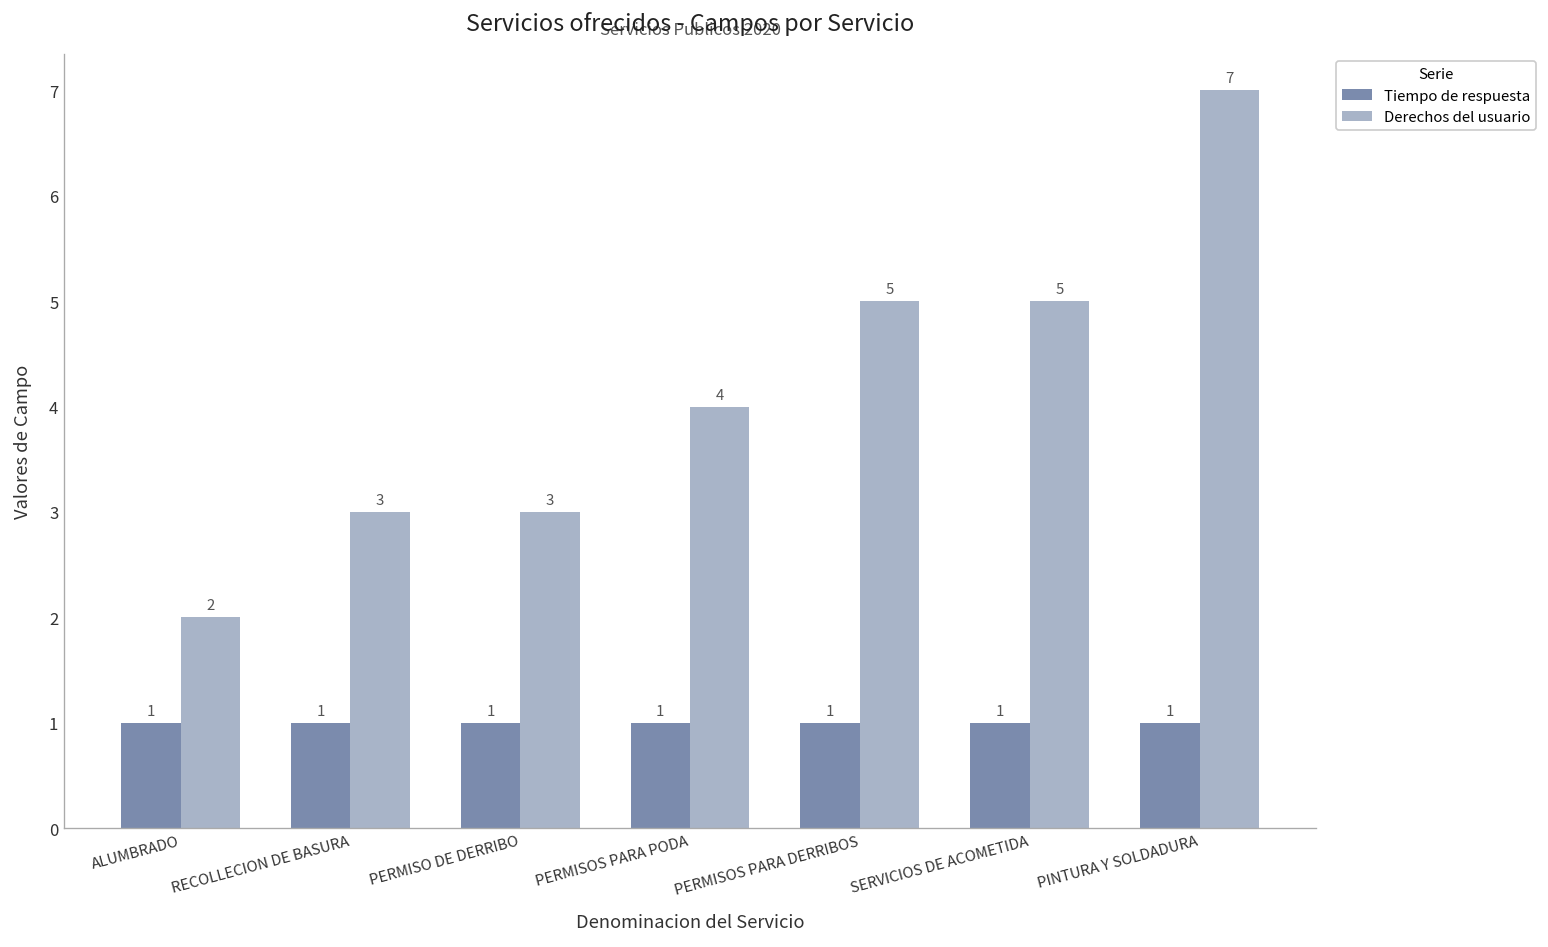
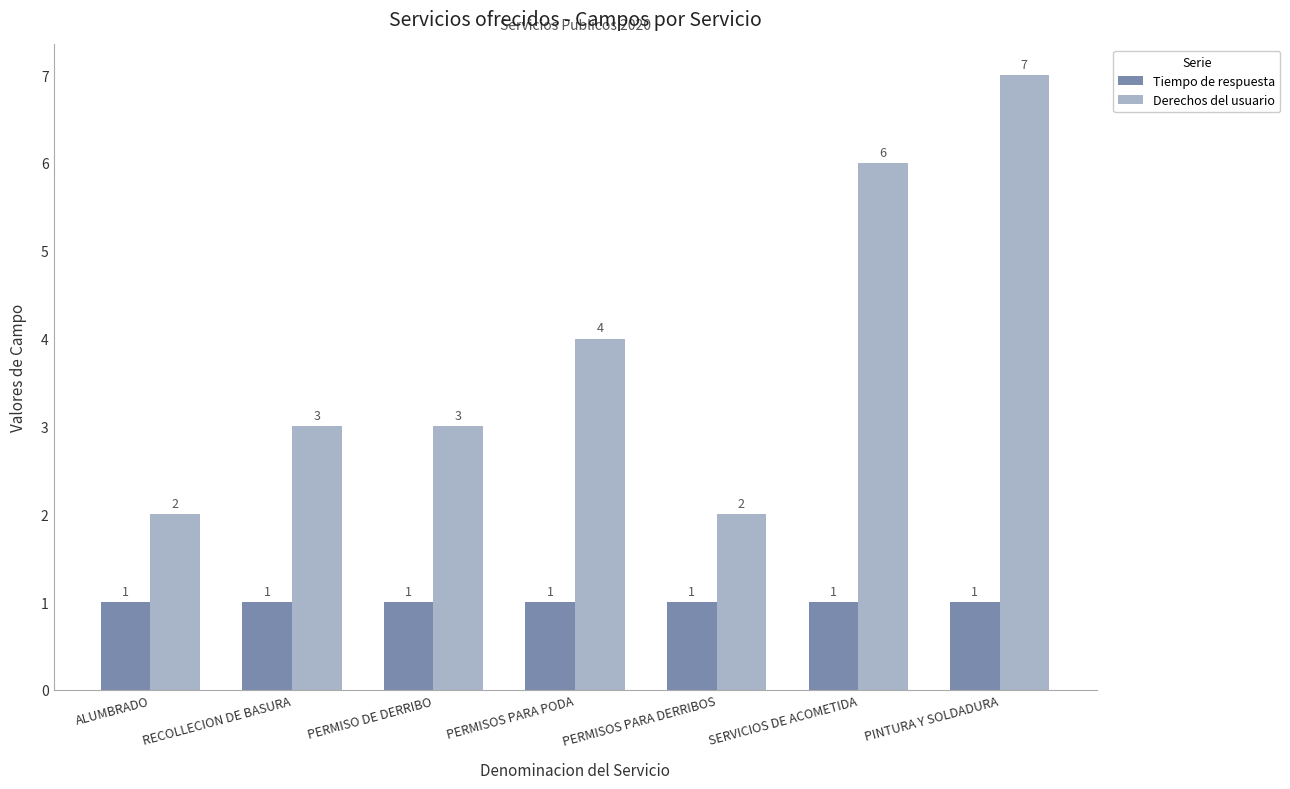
  {
    "Tiempo de respuesta": {
      "ALUMBRADO": 1,
      "RECOLLECION DE BASURA": 1,
      "PERMISO DE DERRIBO": 1,
      "PERMISOS PARA PODA": 1,
      "PERMISOS PARA DERRIBOS": 1,
      "SERVICIOS DE ACOMETIDA": 1,
      "PINTURA Y SOLDADURA": 1
    },
    "Derechos del usuario": {
      "ALUMBRADO": 2,
      "RECOLLECION DE BASURA": 3,
      "PERMISO DE DERRIBO": 3,
      "PERMISOS PARA PODA": 4,
-     "PERMISOS PARA DERRIBOS": 5,
-     "SERVICIOS DE ACOMETIDA": 5,
+     "PERMISOS PARA DERRIBOS": 2,
+     "SERVICIOS DE ACOMETIDA": 6,
      "PINTURA Y SOLDADURA": 7
    }
  }
